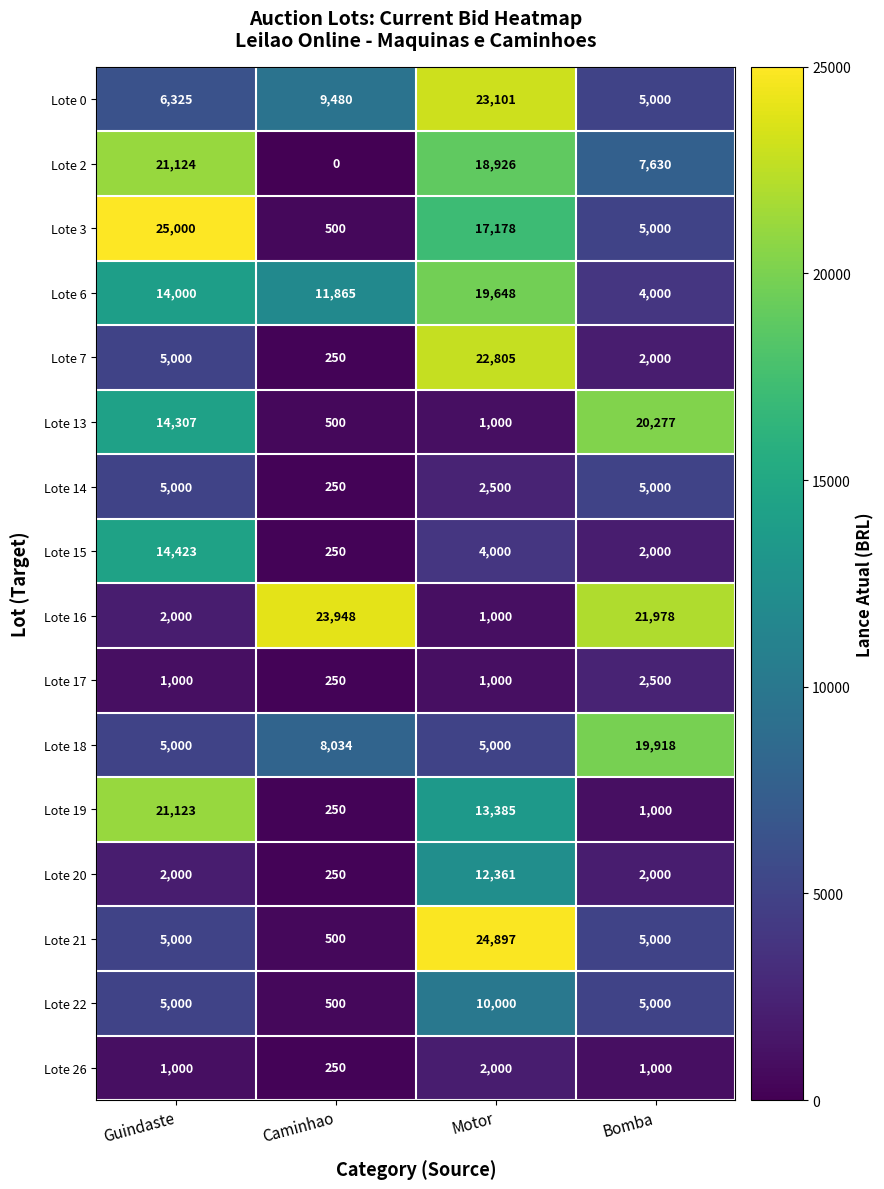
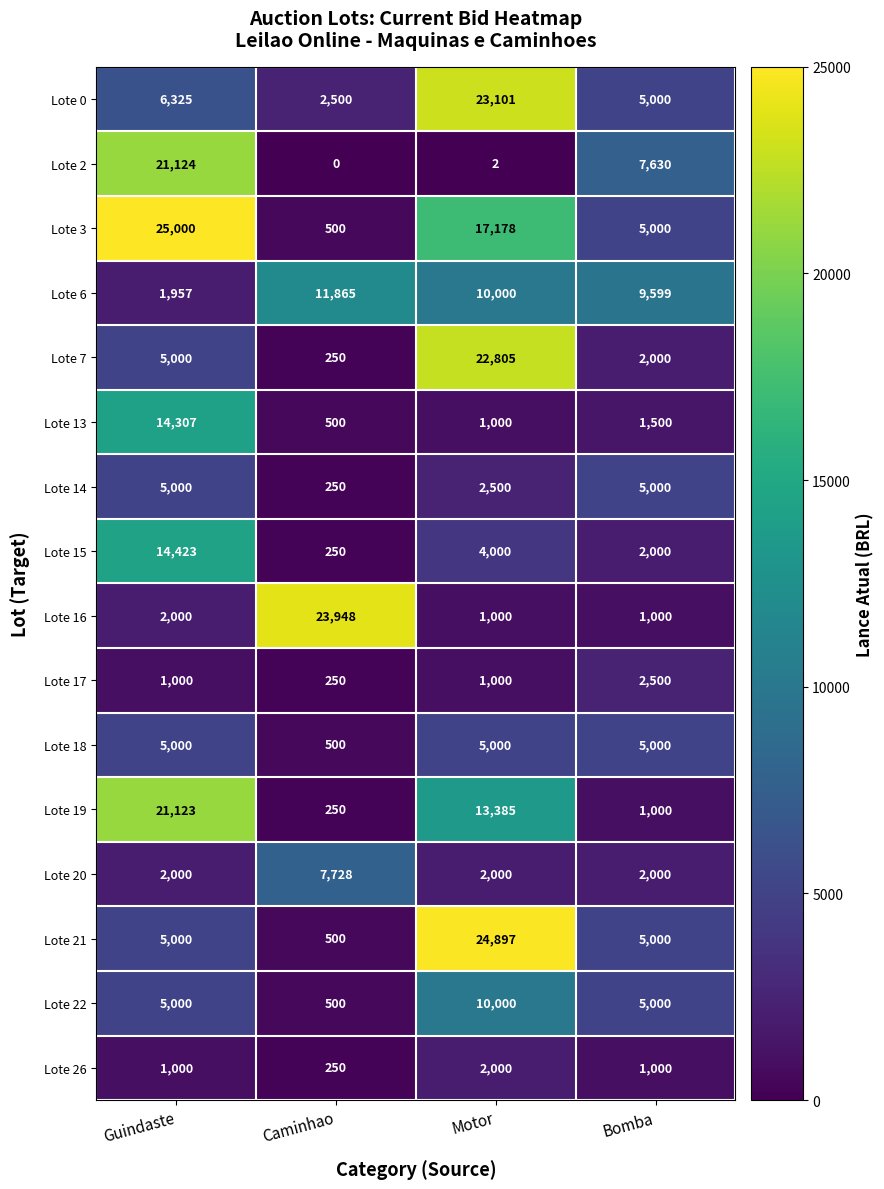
  {
    "Lote 0": {
      "Guindaste": "6,325",
-     "Caminhao": "9,480",
+     "Caminhao": "2,500",
      "Motor": "23,101",
      "Bomba": "5,000"
    },
    "Lote 2": {
      "Guindaste": "21,124",
      "Caminhao": "0",
-     "Motor": "18,926",
+     "Motor": "2",
      "Bomba": "7,630"
    },
    "Lote 3": {
      "Guindaste": "25,000",
      "Caminhao": "500",
      "Motor": "17,178",
      "Bomba": "5,000"
    },
    "Lote 6": {
-     "Guindaste": "14,000",
+     "Guindaste": "1,957",
      "Caminhao": "11,865",
-     "Motor": "19,648",
-     "Bomba": "4,000"
+     "Motor": "10,000",
+     "Bomba": "9,599"
    },
    "Lote 7": {
      "Guindaste": "5,000",
      "Caminhao": "250",
      "Motor": "22,805",
      "Bomba": "2,000"
    },
    "Lote 13": {
      "Guindaste": "14,307",
      "Caminhao": "500",
      "Motor": "1,000",
-     "Bomba": "20,277"
+     "Bomba": "1,500"
    },
    "Lote 14": {
      "Guindaste": "5,000",
      "Caminhao": "250",
      "Motor": "2,500",
      "Bomba": "5,000"
    },
    "Lote 15": {
      "Guindaste": "14,423",
      "Caminhao": "250",
      "Motor": "4,000",
      "Bomba": "2,000"
    },
    "Lote 16": {
      "Guindaste": "2,000",
      "Caminhao": "23,948",
      "Motor": "1,000",
-     "Bomba": "21,978"
+     "Bomba": "1,000"
    },
    "Lote 17": {
      "Guindaste": "1,000",
      "Caminhao": "250",
      "Motor": "1,000",
      "Bomba": "2,500"
    },
    "Lote 18": {
      "Guindaste": "5,000",
-     "Caminhao": "8,034",
+     "Caminhao": "500",
      "Motor": "5,000",
-     "Bomba": "19,918"
+     "Bomba": "5,000"
    },
    "Lote 19": {
      "Guindaste": "21,123",
      "Caminhao": "250",
      "Motor": "13,385",
      "Bomba": "1,000"
    },
    "Lote 20": {
      "Guindaste": "2,000",
-     "Caminhao": "250",
-     "Motor": "12,361",
+     "Caminhao": "7,728",
+     "Motor": "2,000",
      "Bomba": "2,000"
    },
    "Lote 21": {
      "Guindaste": "5,000",
      "Caminhao": "500",
      "Motor": "24,897",
      "Bomba": "5,000"
    },
    "Lote 22": {
      "Guindaste": "5,000",
      "Caminhao": "500",
      "Motor": "10,000",
      "Bomba": "5,000"
    },
    "Lote 26": {
      "Guindaste": "1,000",
      "Caminhao": "250",
      "Motor": "2,000",
      "Bomba": "1,000"
    }
  }
